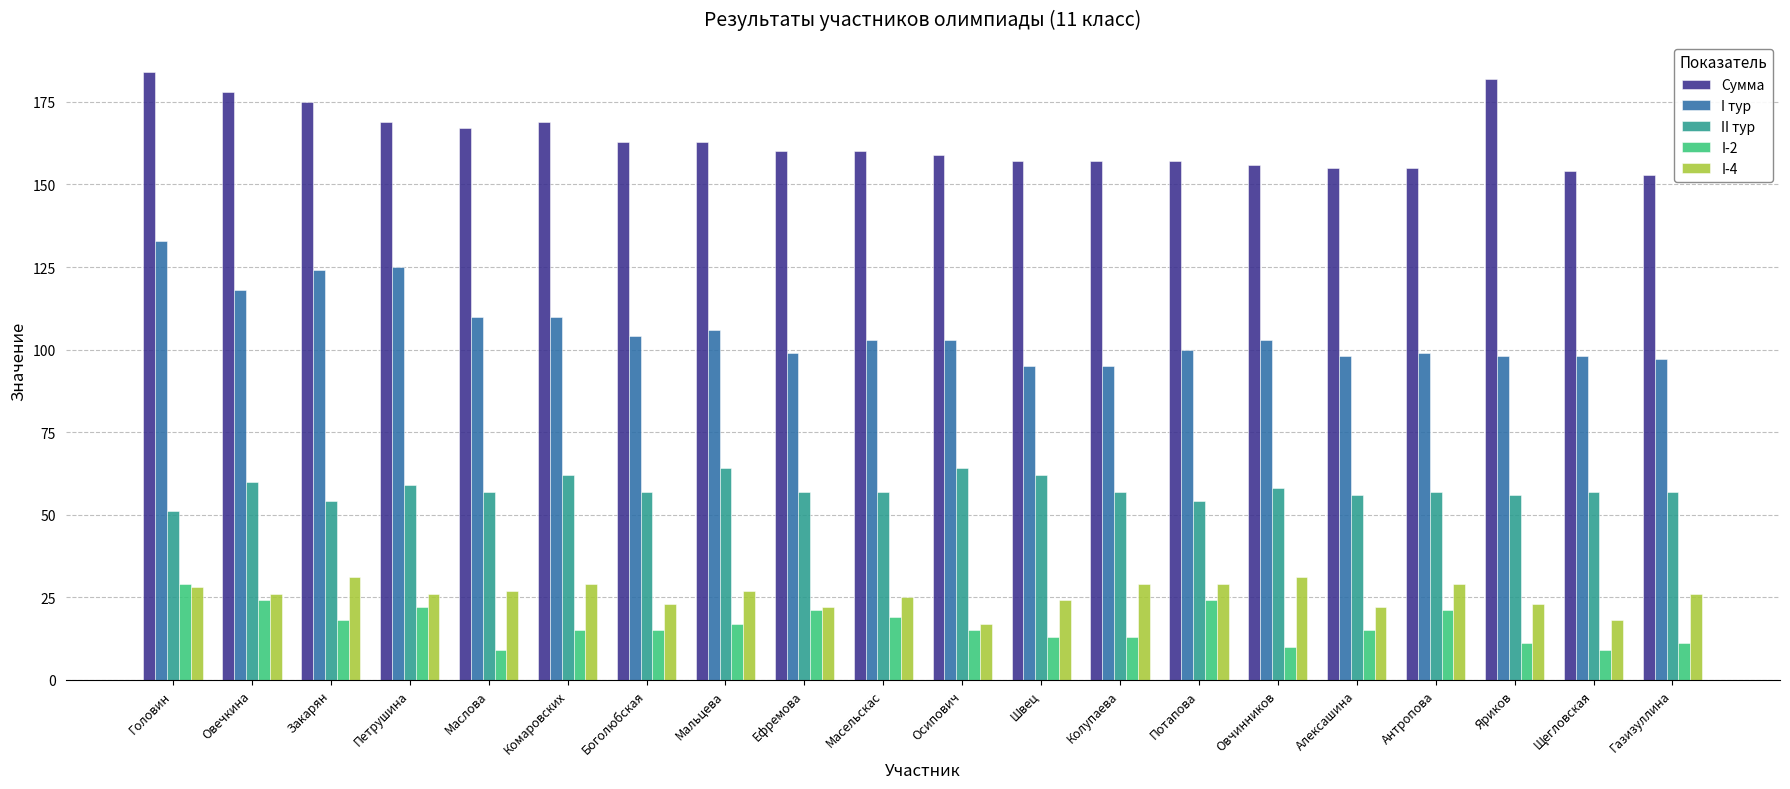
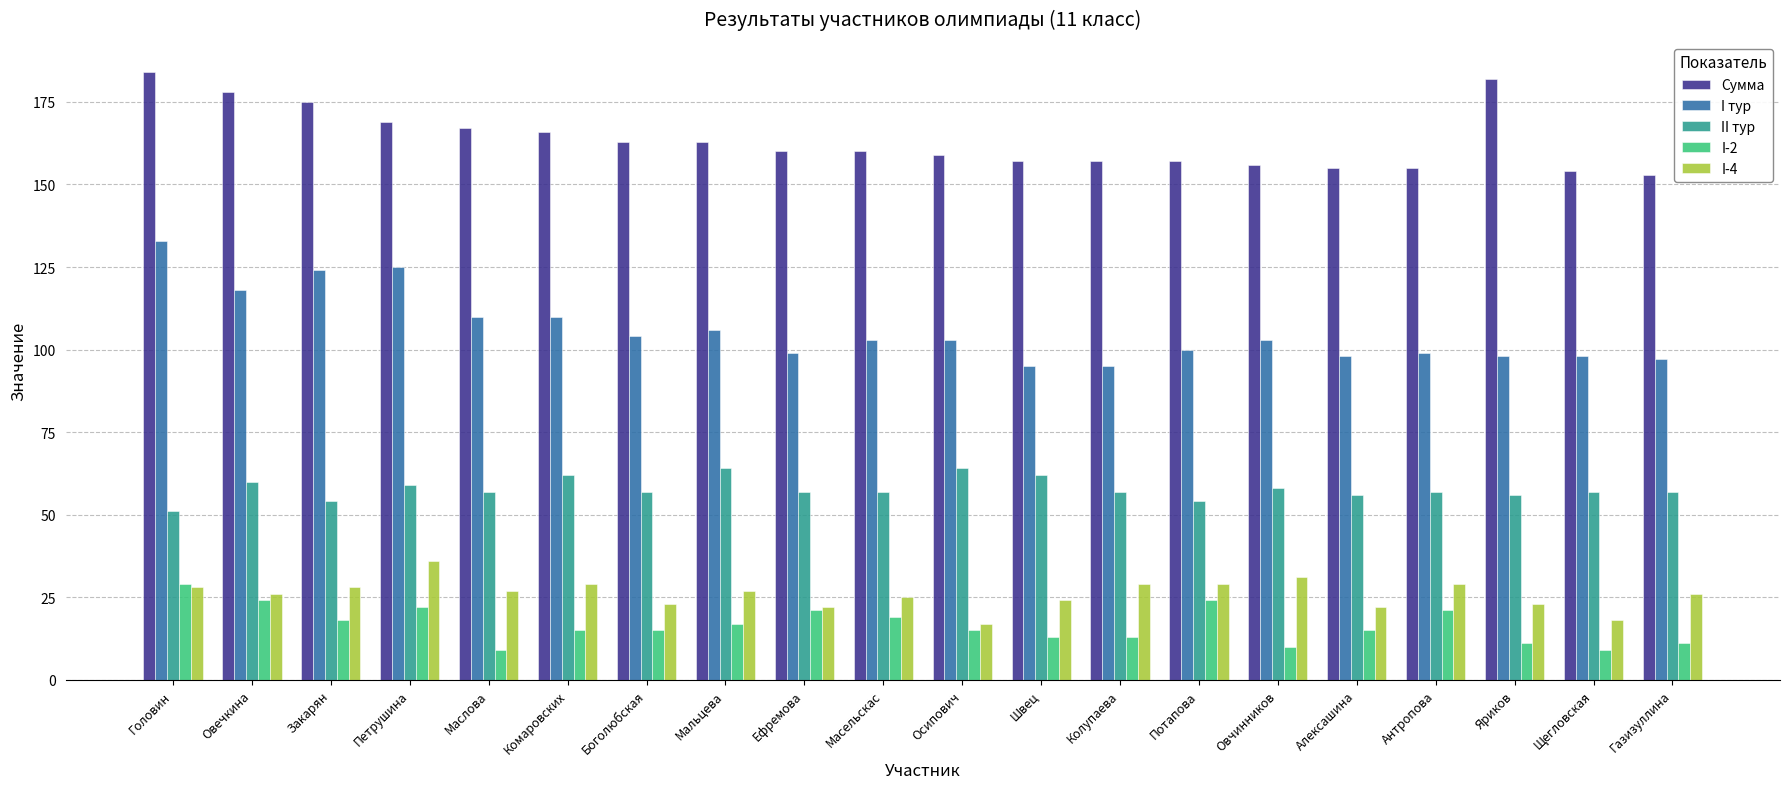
  {
    "Сумма": {
      "Головин": 184,
      "Овечкина": 178,
      "Закарян": 175,
      "Петрушина": 169,
      "Маслова": 167,
-     "Комаровских": 169,
+     "Комаровских": 166,
      "Боголюбская": 163,
      "Мальцева": 163,
      "Ефремова": 160,
      "Масельскас": 160,
      "Осипович": 159,
      "Швец": 157,
      "Колупаева": 157,
      "Потапова": 157,
      "Овчинников": 156,
      "Алексашина": 155,
      "Антропова": 155,
      "Яриков": 182,
      "Щегловская": 154,
      "Газизуллина": 153
    },
    "I-4": {
      "Головин": 28,
      "Овечкина": 26,
-     "Закарян": 31,
-     "Петрушина": 26,
+     "Закарян": 28,
+     "Петрушина": 36,
      "Маслова": 27,
      "Комаровских": 29,
      "Боголюбская": 23,
      "Мальцева": 27,
      "Ефремова": 22,
      "Масельскас": 25,
      "Осипович": 17,
      "Швец": 24,
      "Колупаева": 29,
      "Потапова": 29,
      "Овчинников": 31,
      "Алексашина": 22,
      "Антропова": 29,
      "Яриков": 23,
      "Щегловская": 18,
      "Газизуллина": 26
    }
  }
